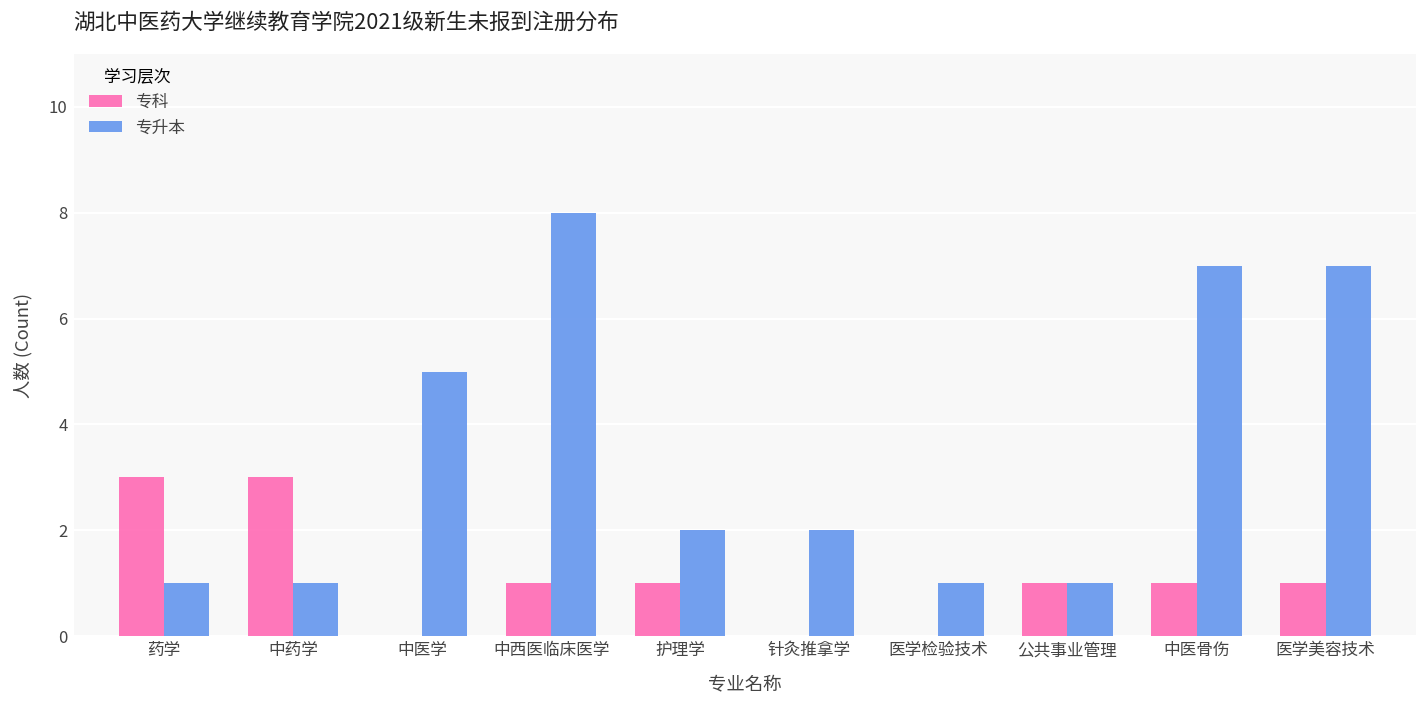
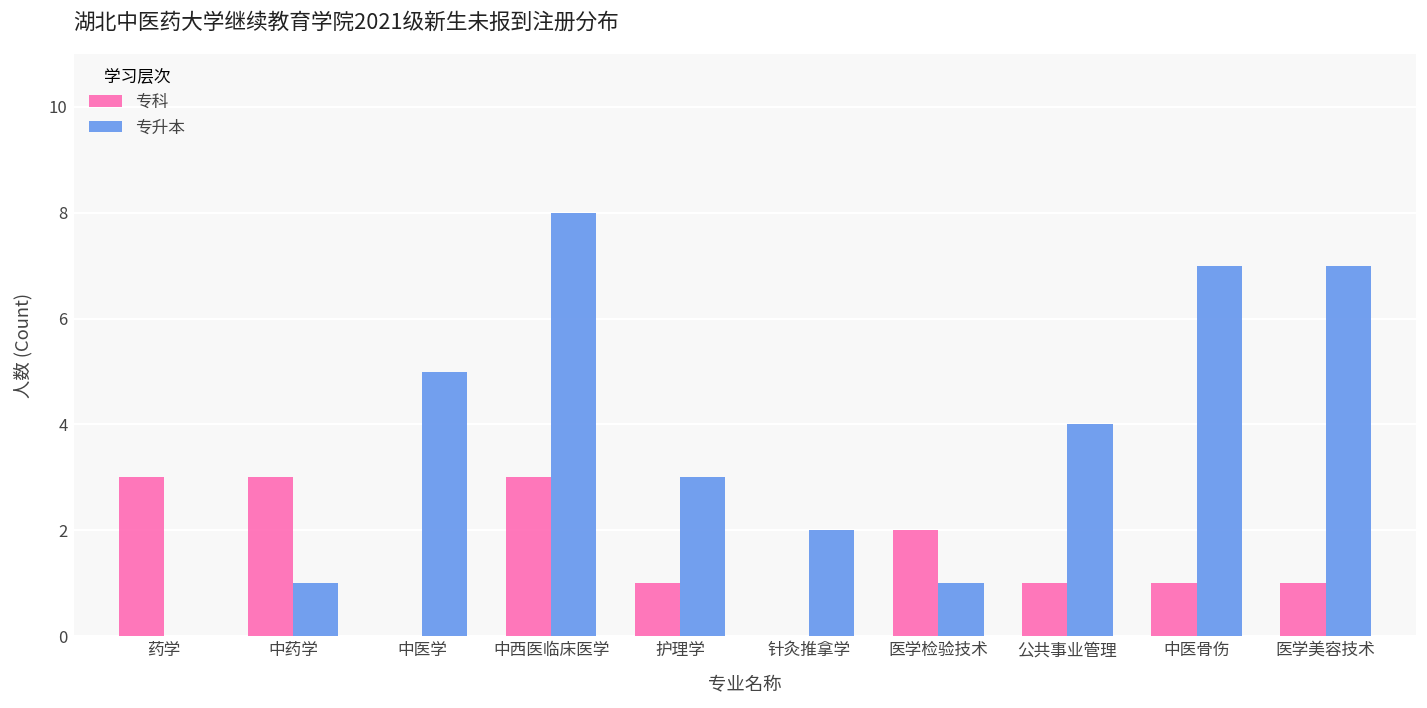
  {
    "专科": {
      "药学": 3,
      "中药学": 3,
      "中医学": 0,
-     "中西医临床医学": 1,
+     "中西医临床医学": 3,
      "护理学": 1,
      "针灸推拿学": 0,
-     "医学检验技术": 0,
+     "医学检验技术": 2,
      "公共事业管理": 1,
      "中医骨伤": 1,
      "医学美容技术": 1
    },
    "专升本": {
-     "药学": 1,
+     "药学": 0,
      "中药学": 1,
      "中医学": 5,
      "中西医临床医学": 8,
-     "护理学": 2,
+     "护理学": 3,
      "针灸推拿学": 2,
      "医学检验技术": 1,
-     "公共事业管理": 1,
+     "公共事业管理": 4,
      "中医骨伤": 7,
      "医学美容技术": 7
    }
  }
